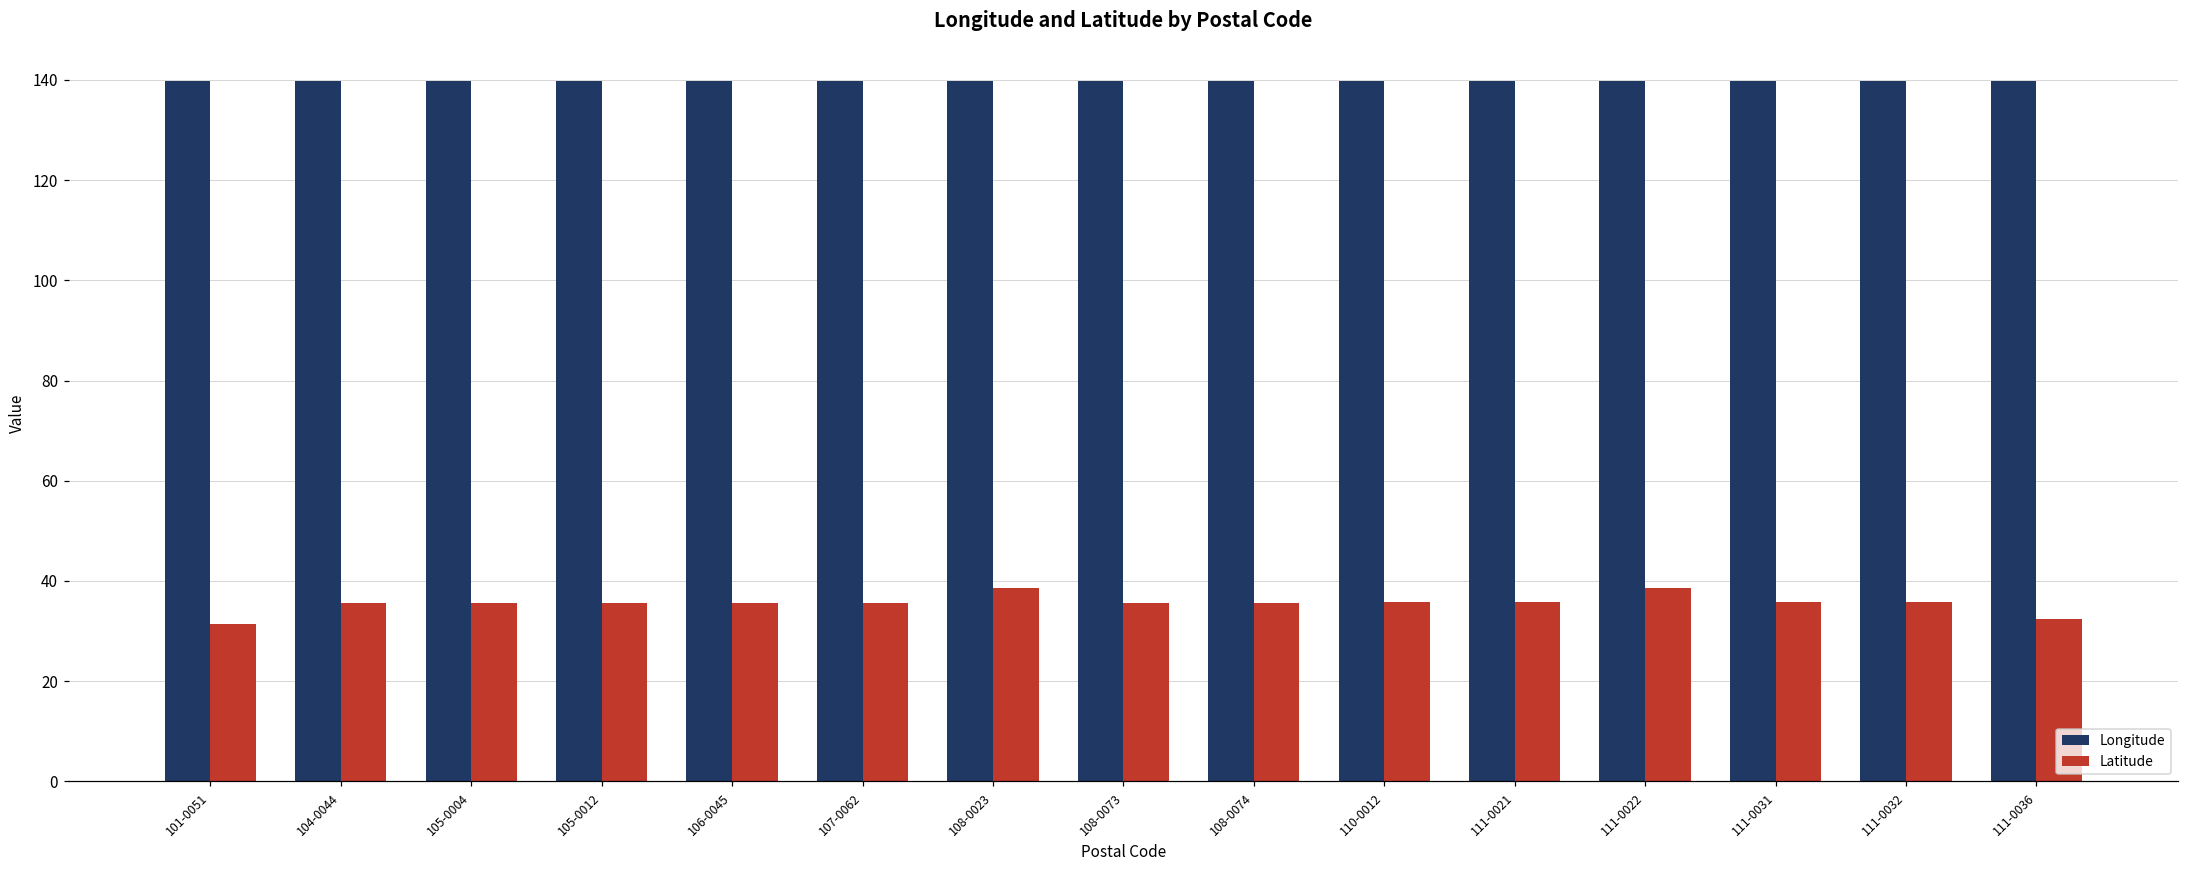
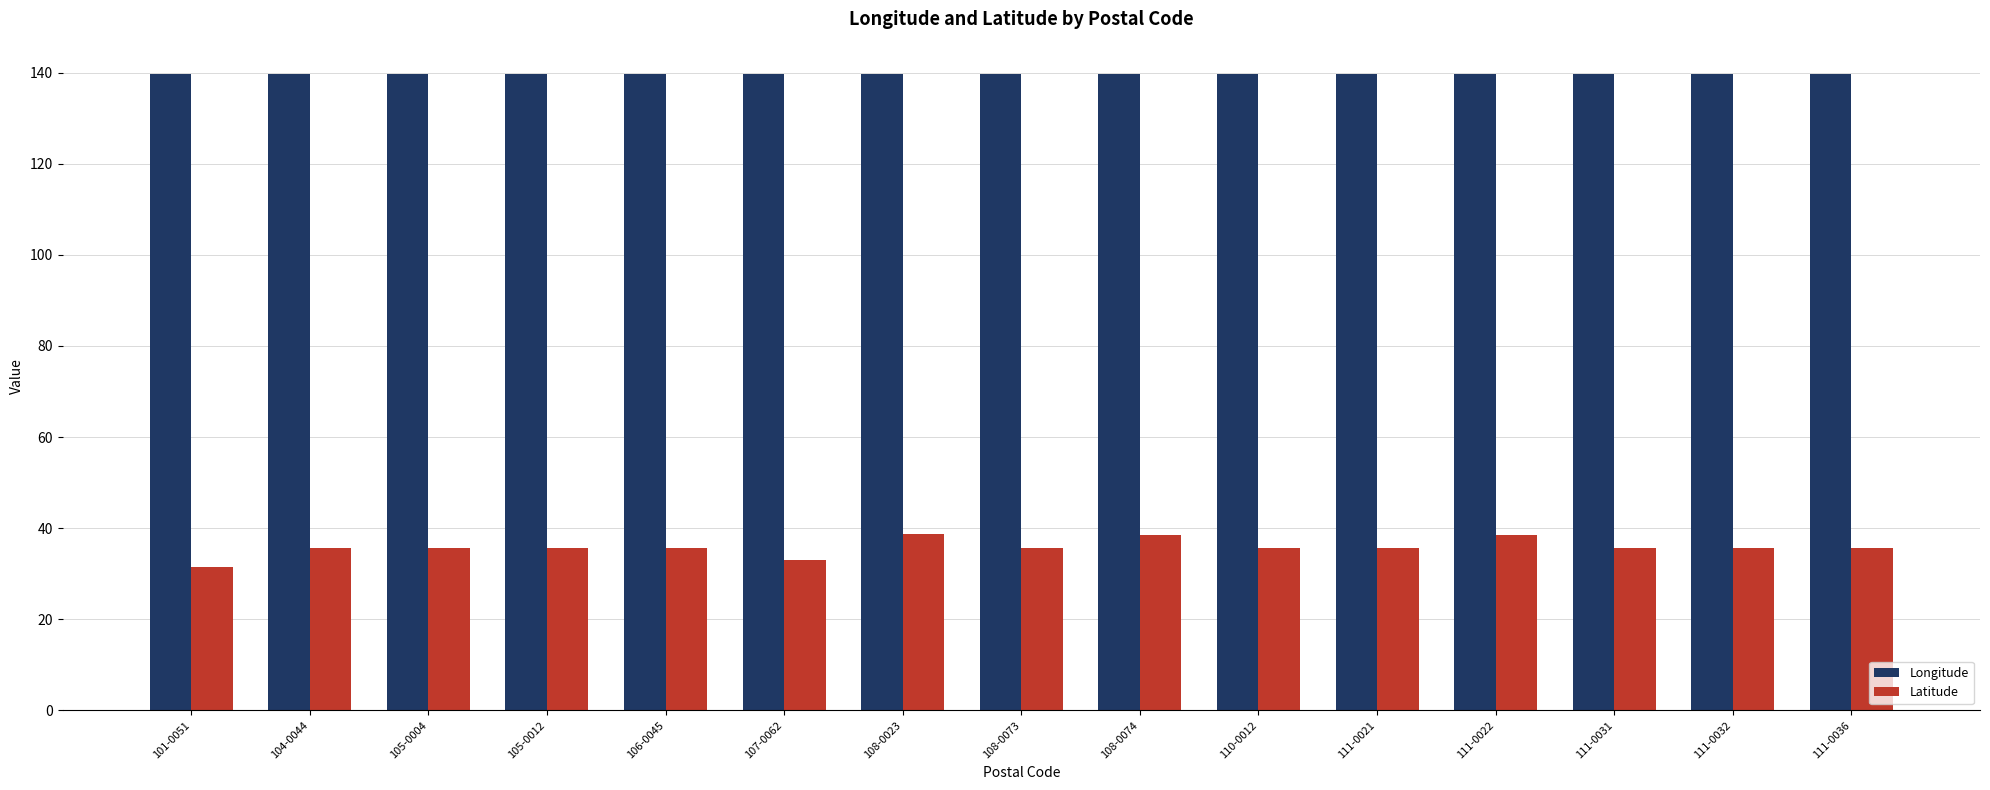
  {
    "Longitude": {
      "101-0051": 140,
      "104-0044": 140,
      "105-0004": 140,
      "105-0012": 140,
      "106-0045": 140,
      "107-0062": 140,
      "108-0023": 140,
      "108-0073": 140,
      "108-0074": 140,
      "110-0012": 140,
      "111-0021": 140,
      "111-0022": 140,
      "111-0031": 140,
      "111-0032": 140,
      "111-0036": 140
    },
    "Latitude": {
      "101-0051": 31,
      "104-0044": 36,
      "105-0004": 36,
      "105-0012": 36,
      "106-0045": 36,
-     "107-0062": 36,
+     "107-0062": 33,
      "108-0023": 39,
      "108-0073": 36,
-     "108-0074": 36,
+     "108-0074": 38,
      "110-0012": 36,
      "111-0021": 36,
      "111-0022": 39,
      "111-0031": 36,
      "111-0032": 36,
-     "111-0036": 32
+     "111-0036": 36
    }
  }
